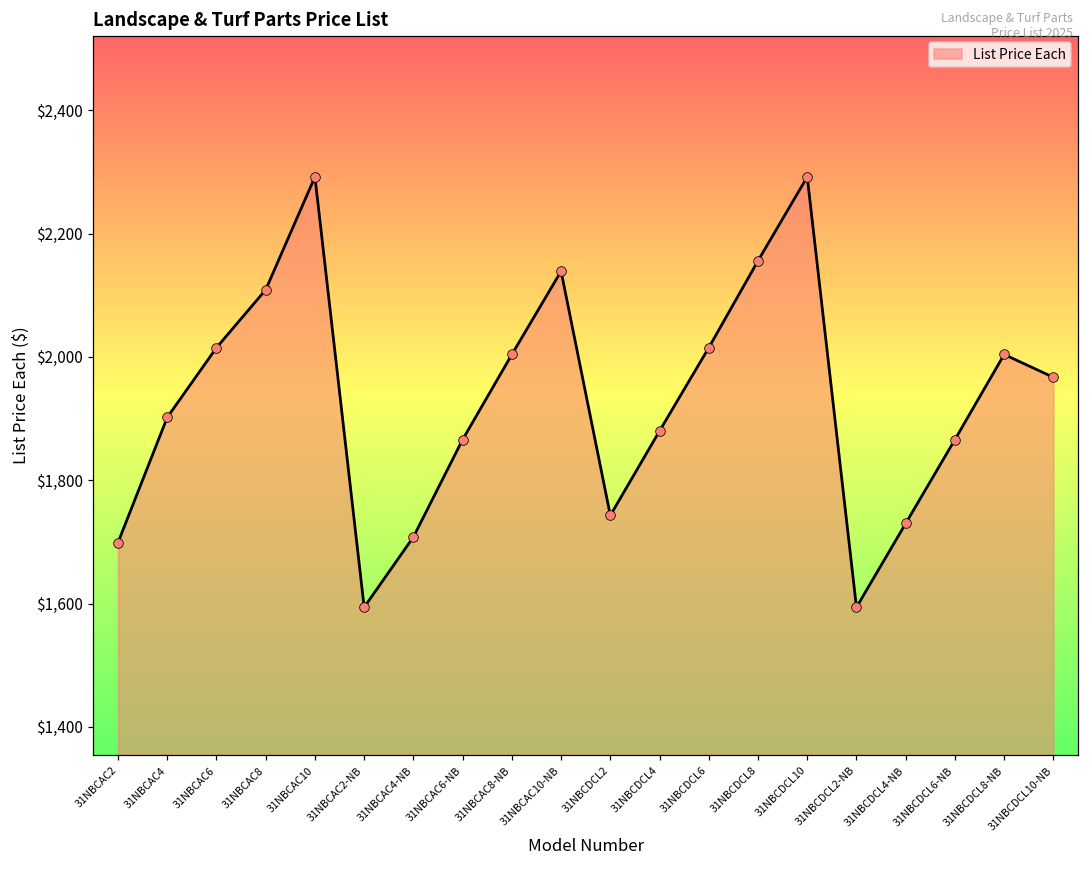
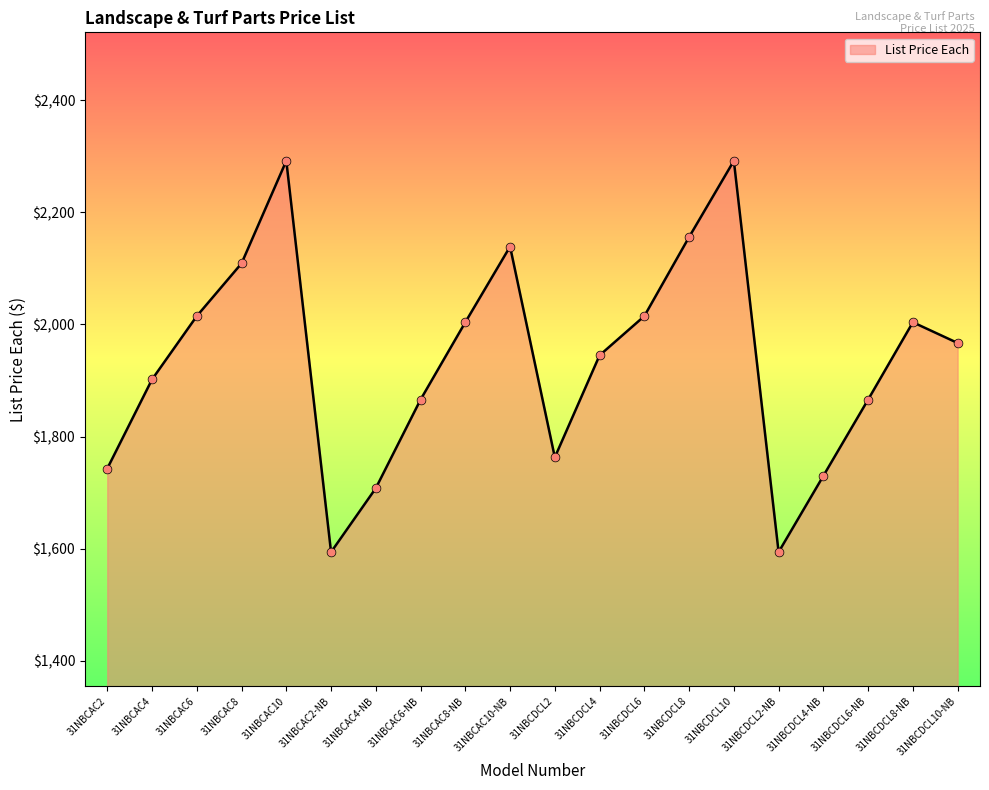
  {
-   "31NBCAC2": "$1,700",
+   "31NBCAC2": "$1,740",
    "31NBCAC4": "$1,900",
    "31NBCAC6": "$2,020",
    "31NBCAC8": "$2,110",
    "31NBCAC10": "$2,290",
    "31NBCAC2-NB": "$1,590",
    "31NBCAC4-NB": "$1,710",
    "31NBCAC6-NB": "$1,870",
    "31NBCAC8-NB": "$2,000",
    "31NBCAC10-NB": "$2,140",
-   "31NBCDCL2": "$1,740",
-   "31NBCDCL4": "$1,880",
+   "31NBCDCL2": "$1,760",
+   "31NBCDCL4": "$1,950",
    "31NBCDCL6": "$2,020",
    "31NBCDCL8": "$2,160",
    "31NBCDCL10": "$2,290",
    "31NBCDCL2-NB": "$1,590",
    "31NBCDCL4-NB": "$1,730",
    "31NBCDCL6-NB": "$1,870",
    "31NBCDCL8-NB": "$2,000",
    "31NBCDCL10-NB": "$1,970"
  }
